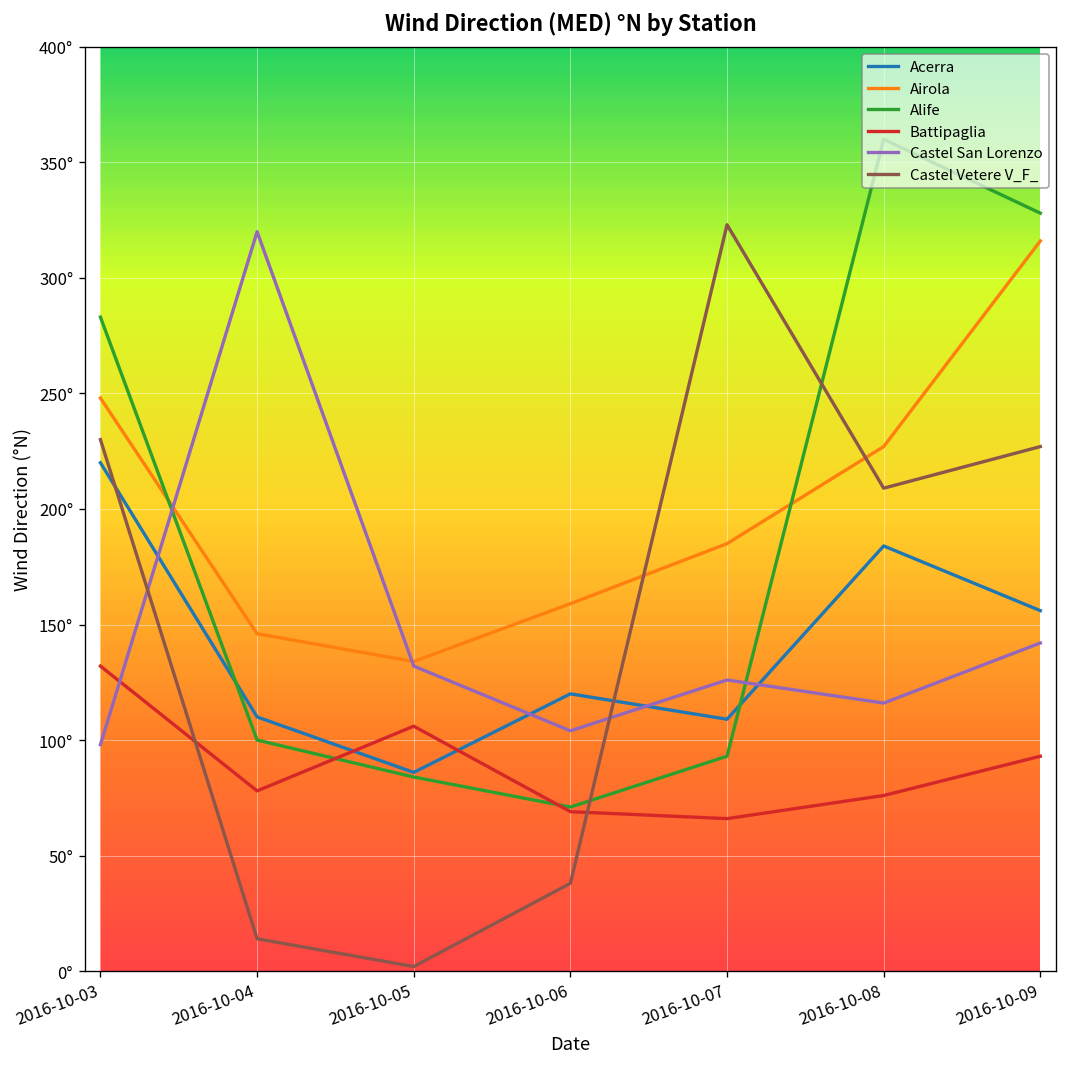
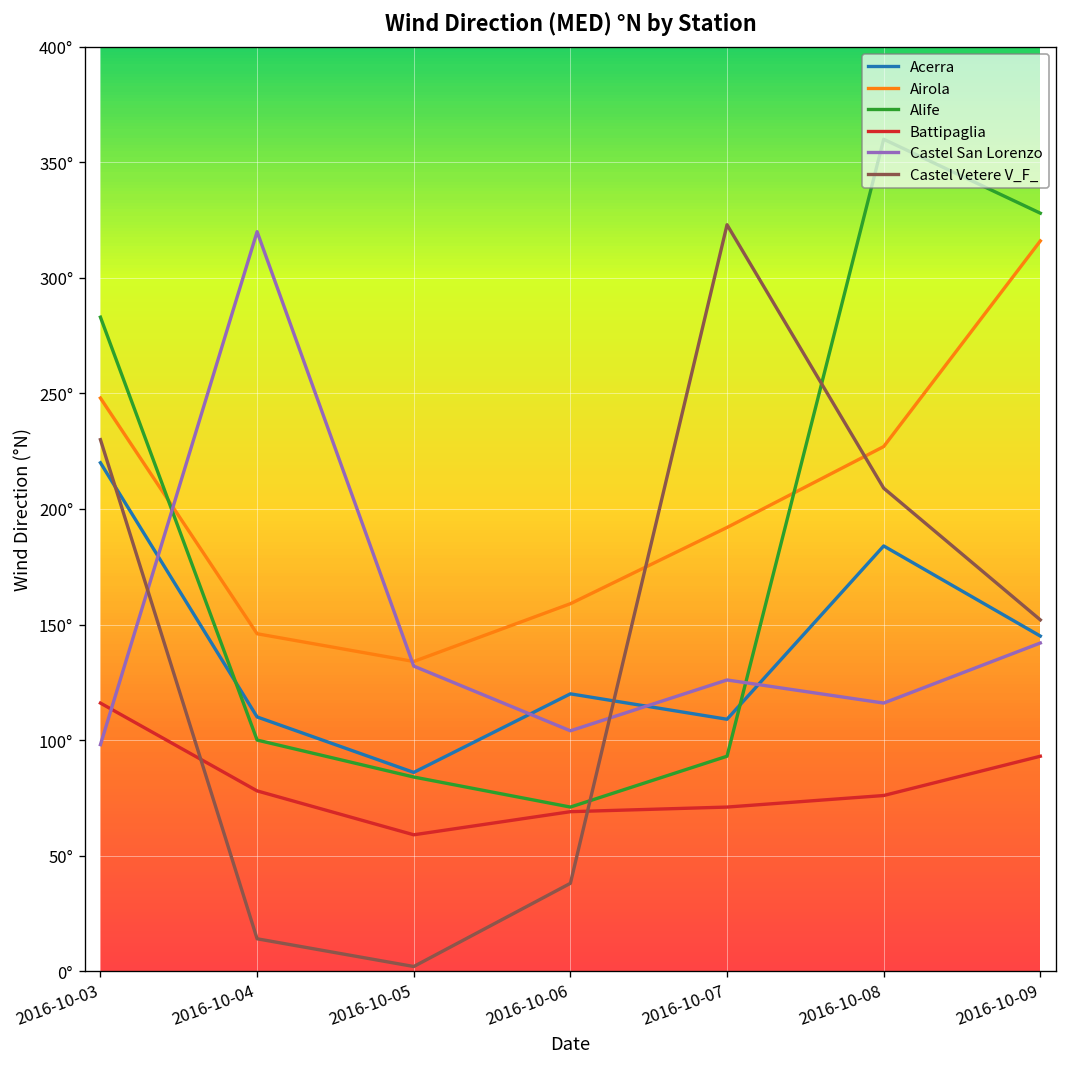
  {
    "Acerra": {
      "2016-10-03": "220°",
      "2016-10-04": "110°",
      "2016-10-05": "86°",
      "2016-10-06": "120°",
      "2016-10-07": "109°",
      "2016-10-08": "184°",
-     "2016-10-09": "156°"
+     "2016-10-09": "145°"
    },
    "Airola": {
      "2016-10-03": "248°",
      "2016-10-04": "146°",
      "2016-10-05": "134°",
      "2016-10-06": "159°",
-     "2016-10-07": "185°",
+     "2016-10-07": "192°",
      "2016-10-08": "227°",
      "2016-10-09": "316°"
    },
    "Alife": {
      "2016-10-03": "283°",
      "2016-10-04": "100°",
      "2016-10-05": "84°",
      "2016-10-06": "71°",
      "2016-10-07": "93°",
      "2016-10-09": "328°"
    },
    "Battipaglia": {
-     "2016-10-03": "132°",
+     "2016-10-03": "116°",
      "2016-10-04": "78°",
-     "2016-10-05": "106°",
+     "2016-10-05": "59°",
      "2016-10-06": "69°",
-     "2016-10-07": "66°",
+     "2016-10-07": "71°",
      "2016-10-08": "76°",
      "2016-10-09": "93°"
    },
    "Castel San Lorenzo": {
      "2016-10-03": "98°",
      "2016-10-04": "320°",
      "2016-10-05": "132°",
      "2016-10-06": "104°",
      "2016-10-07": "126°",
      "2016-10-08": "116°",
      "2016-10-09": "142°"
    },
    "Castel Vetere V_F_": {
      "2016-10-03": "230°",
      "2016-10-04": "14°",
      "2016-10-05": "2°",
      "2016-10-06": "38°",
      "2016-10-07": "323°",
      "2016-10-08": "209°",
-     "2016-10-09": "227°"
+     "2016-10-09": "152°"
    }
  }
